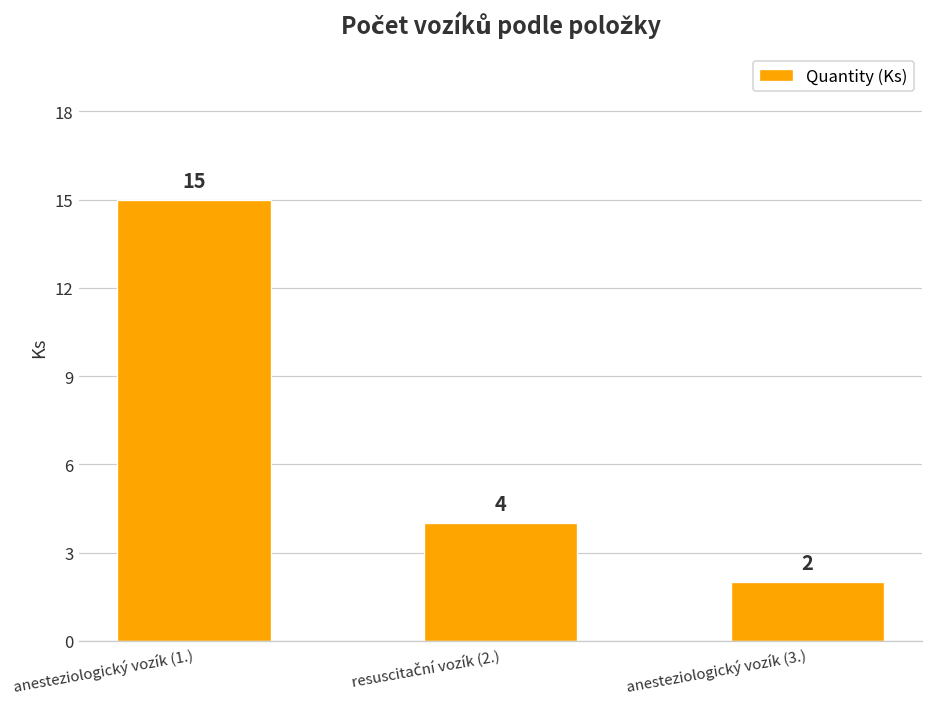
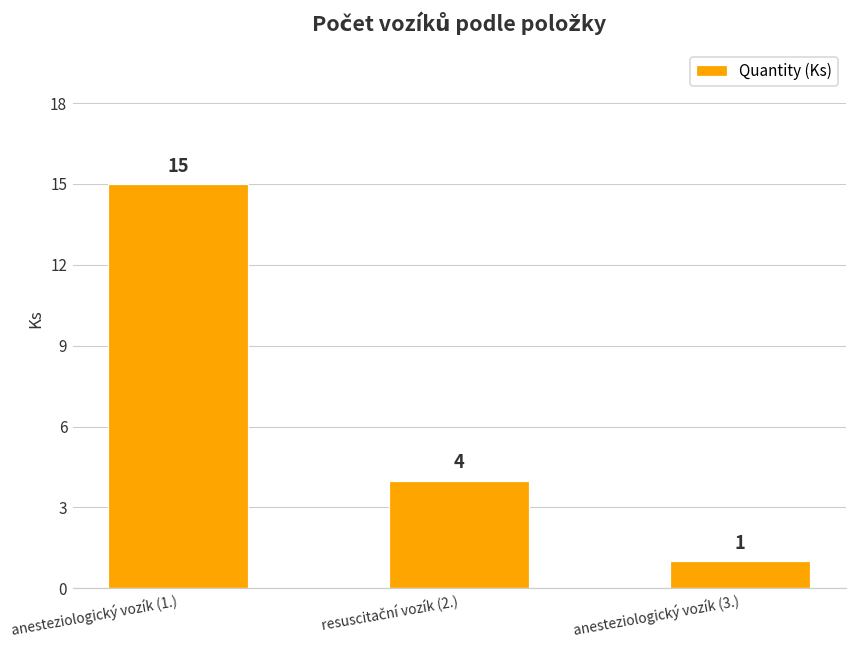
  {
    "anesteziologický vozík (1.)": 15,
    "resuscitační vozík (2.)": 4,
-   "anesteziologický vozík (3.)": 2
+   "anesteziologický vozík (3.)": 1
  }
